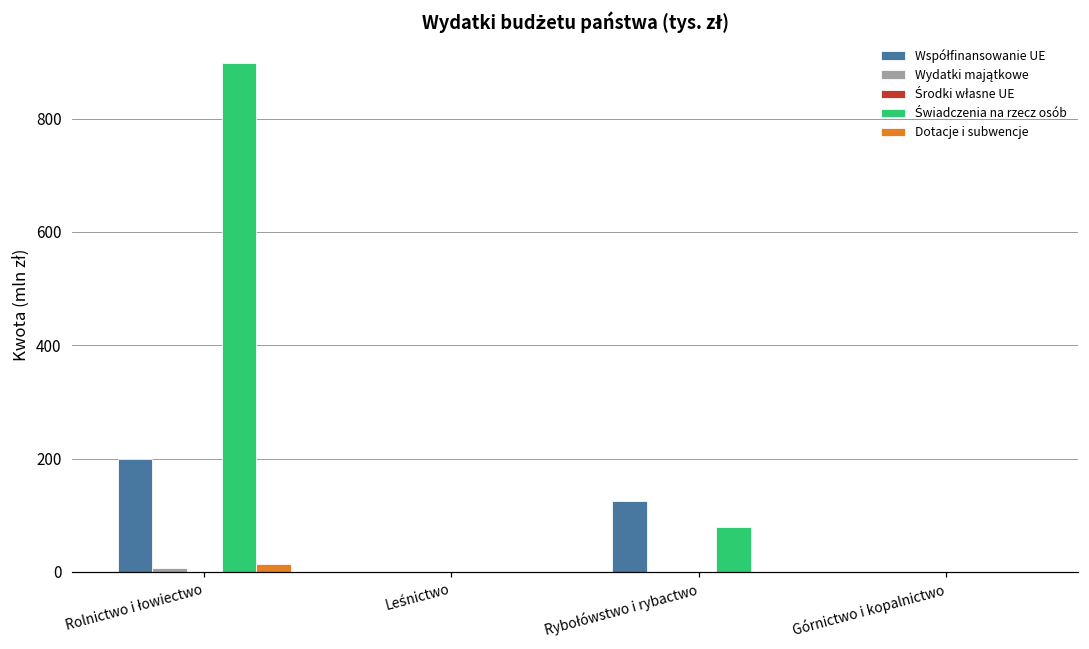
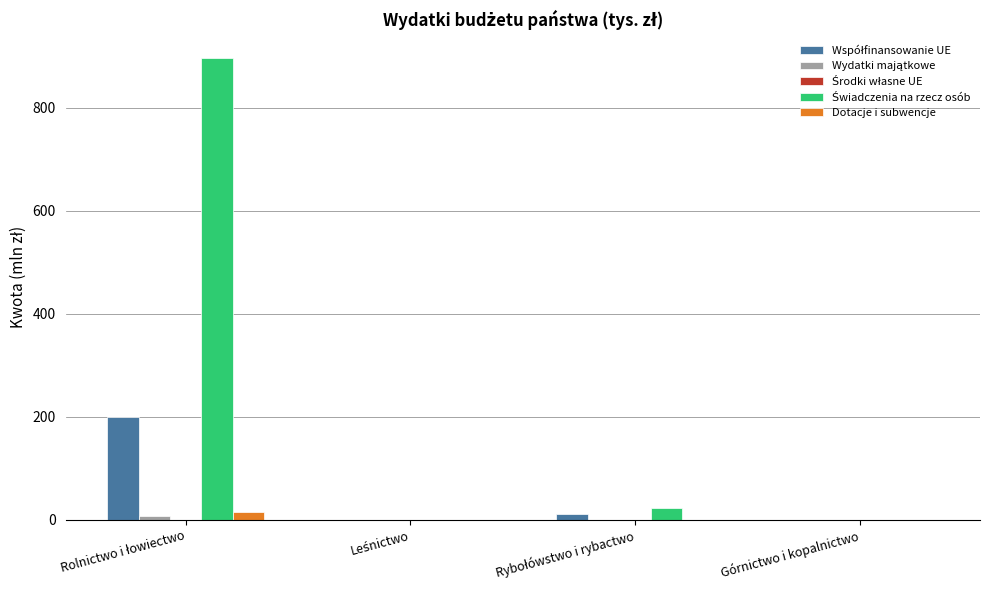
  {
    "Współfinansowanie UE": {
      "Rolnictwo i łowiectwo": 200,
      "Leśnictwo": 0,
-     "Rybołówstwo i rybactwo": 120,
+     "Rybołówstwo i rybactwo": 10,
      "Górnictwo i kopalnictwo": 0
    },
    "Wydatki majątkowe": {
      "Rolnictwo i łowiectwo": 10,
      "Leśnictwo": 0,
      "Górnictwo i kopalnictwo": 0
    },
    "Środki własne UE": {
      "Rolnictwo i łowiectwo": 0,
      "Leśnictwo": 0,
      "Rybołówstwo i rybactwo": 0,
      "Górnictwo i kopalnictwo": 0
    },
    "Świadczenia na rzecz osób": {
      "Rolnictwo i łowiectwo": 900,
      "Leśnictwo": 0,
-     "Rybołówstwo i rybactwo": 80,
+     "Rybołówstwo i rybactwo": 20,
      "Górnictwo i kopalnictwo": 0
    },
    "Dotacje i subwencje": {
      "Rolnictwo i łowiectwo": 10
    }
  }
